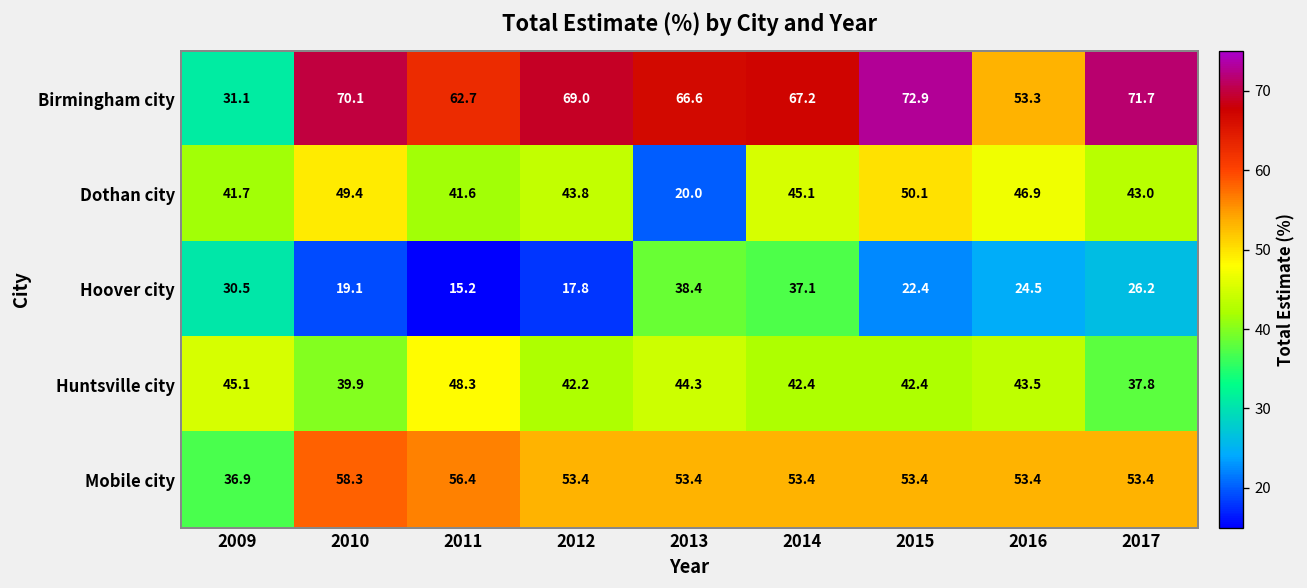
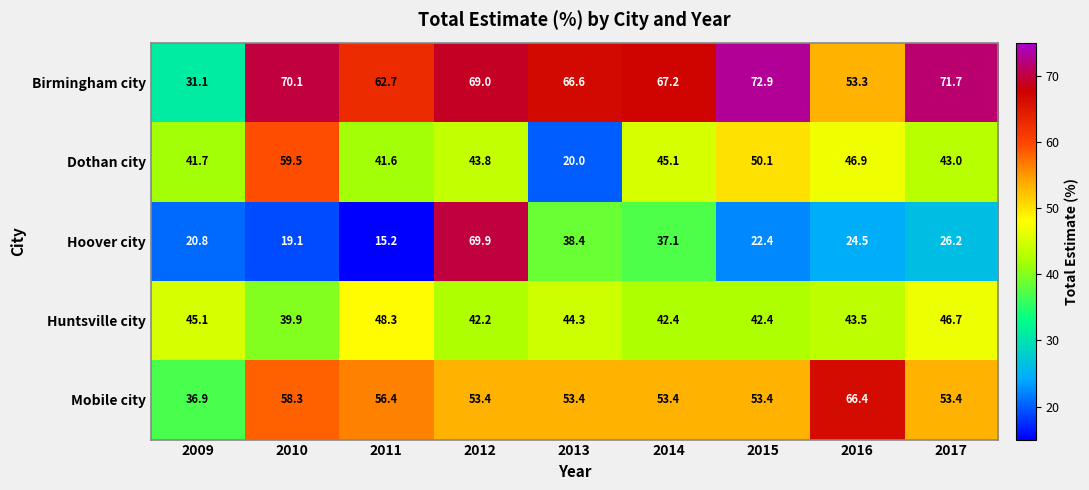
  {
    "Birmingham city": {
      "2009": 31.1,
      "2010": 70.1,
      "2011": 62.7,
      "2012": 69.0,
      "2013": 66.6,
      "2014": 67.2,
      "2015": 72.9,
      "2016": 53.3,
      "2017": 71.7
    },
    "Dothan city": {
      "2009": 41.7,
-     "2010": 49.4,
+     "2010": 59.5,
      "2011": 41.6,
      "2012": 43.8,
      "2013": 20.0,
      "2014": 45.1,
      "2015": 50.1,
      "2016": 46.9,
      "2017": 43.0
    },
    "Hoover city": {
-     "2009": 30.5,
+     "2009": 20.8,
      "2010": 19.1,
      "2011": 15.2,
-     "2012": 17.8,
+     "2012": 69.9,
      "2013": 38.4,
      "2014": 37.1,
      "2015": 22.4,
      "2016": 24.5,
      "2017": 26.2
    },
    "Huntsville city": {
      "2009": 45.1,
      "2010": 39.9,
      "2011": 48.3,
      "2012": 42.2,
      "2013": 44.3,
      "2014": 42.4,
      "2015": 42.4,
      "2016": 43.5,
-     "2017": 37.8
+     "2017": 46.7
    },
    "Mobile city": {
      "2009": 36.9,
      "2010": 58.3,
      "2011": 56.4,
      "2012": 53.4,
      "2013": 53.4,
      "2014": 53.4,
      "2015": 53.4,
-     "2016": 53.4,
+     "2016": 66.4,
      "2017": 53.4
    }
  }
